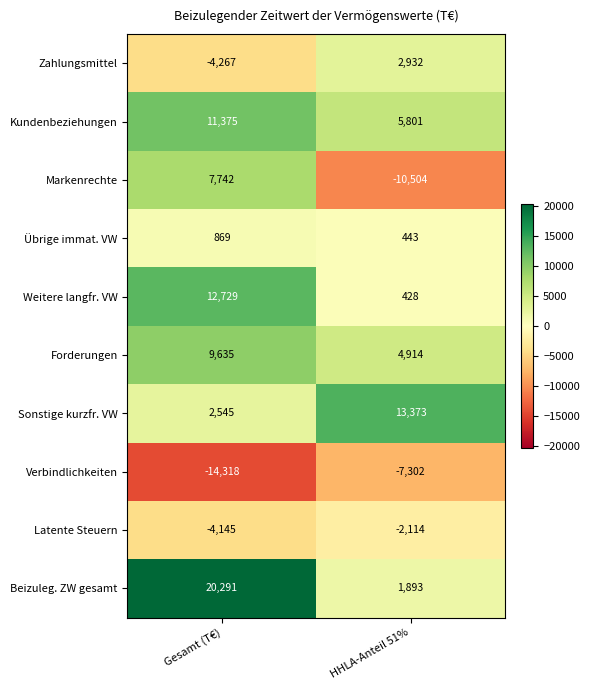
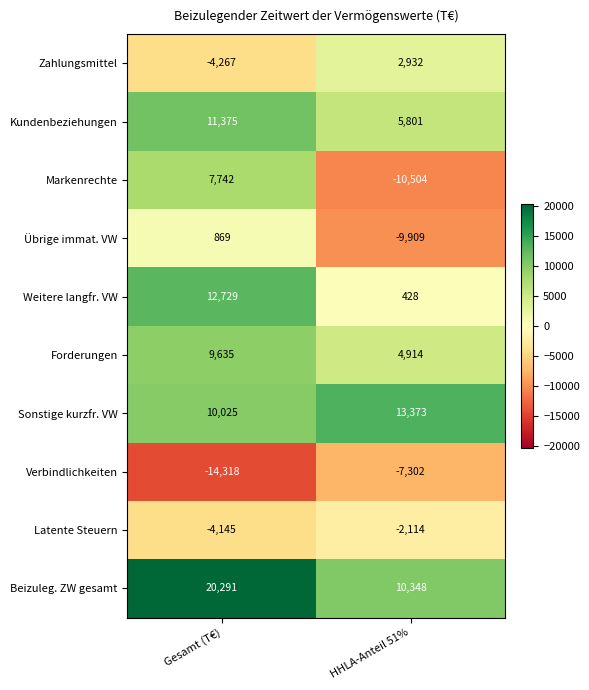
  {
    "Zahlungsmittel": {
      "Gesamt (T€)": "-4,267",
      "HHLA-Anteil 51%": "2,932"
    },
    "Kundenbeziehungen": {
      "Gesamt (T€)": "11,375",
      "HHLA-Anteil 51%": "5,801"
    },
    "Markenrechte": {
      "Gesamt (T€)": "7,742",
      "HHLA-Anteil 51%": "-10,504"
    },
    "Übrige immat. VW": {
      "Gesamt (T€)": "869",
-     "HHLA-Anteil 51%": "443"
+     "HHLA-Anteil 51%": "-9,909"
    },
    "Weitere langfr. VW": {
      "Gesamt (T€)": "12,729",
      "HHLA-Anteil 51%": "428"
    },
    "Forderungen": {
      "Gesamt (T€)": "9,635",
      "HHLA-Anteil 51%": "4,914"
    },
    "Sonstige kurzfr. VW": {
-     "Gesamt (T€)": "2,545",
+     "Gesamt (T€)": "10,025",
      "HHLA-Anteil 51%": "13,373"
    },
    "Verbindlichkeiten": {
      "Gesamt (T€)": "-14,318",
      "HHLA-Anteil 51%": "-7,302"
    },
    "Latente Steuern": {
      "Gesamt (T€)": "-4,145",
      "HHLA-Anteil 51%": "-2,114"
    },
    "Beizuleg. ZW gesamt": {
      "Gesamt (T€)": "20,291",
-     "HHLA-Anteil 51%": "1,893"
+     "HHLA-Anteil 51%": "10,348"
    }
  }
